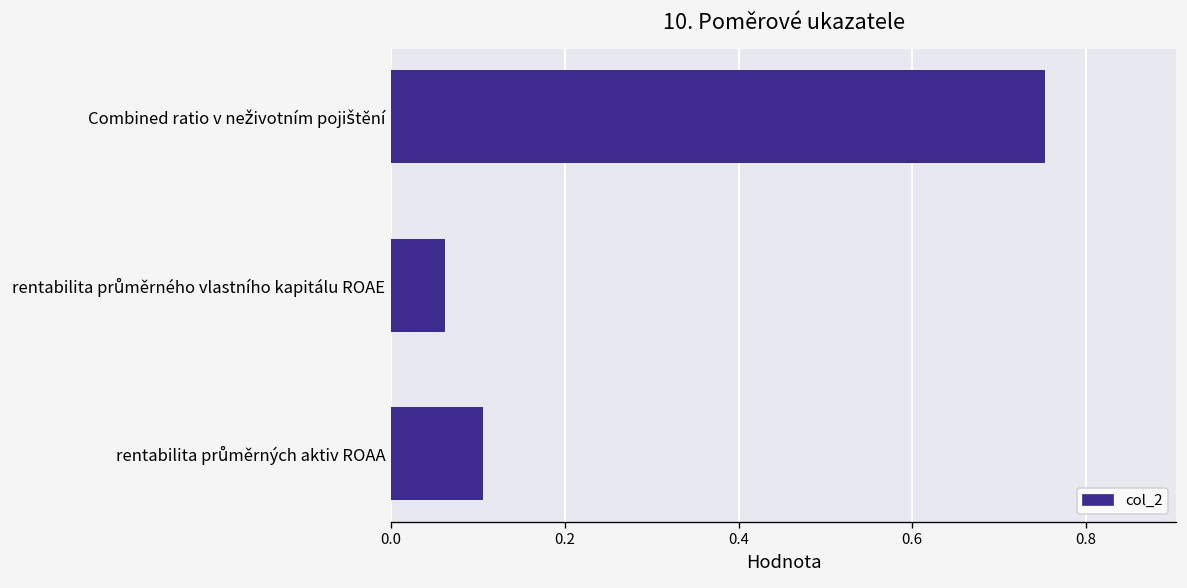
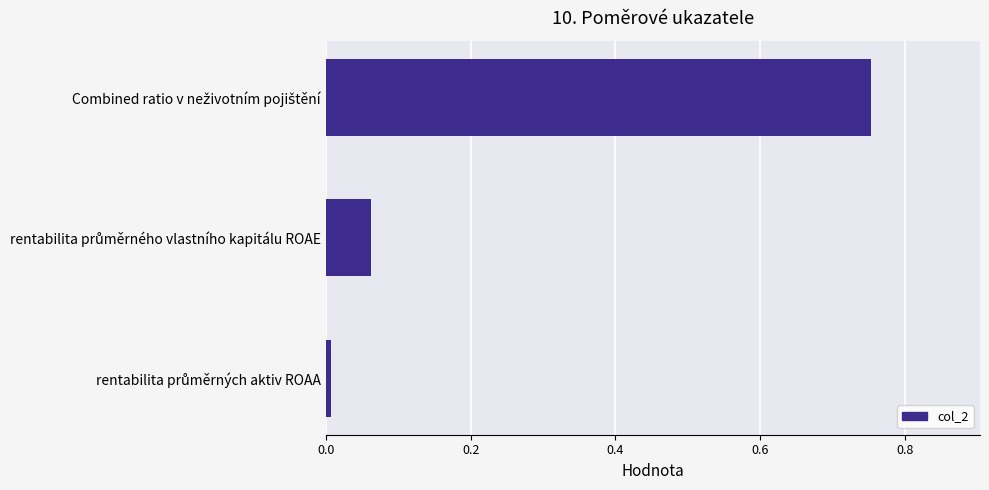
  {
    "Combined ratio v neživotním pojištění": 0.75,
    "rentabilita průměrného vlastního kapitálu ROAE": 0.06,
-   "rentabilita průměrných aktiv ROAA": 0.11
+   "rentabilita průměrných aktiv ROAA": 0.01
  }
